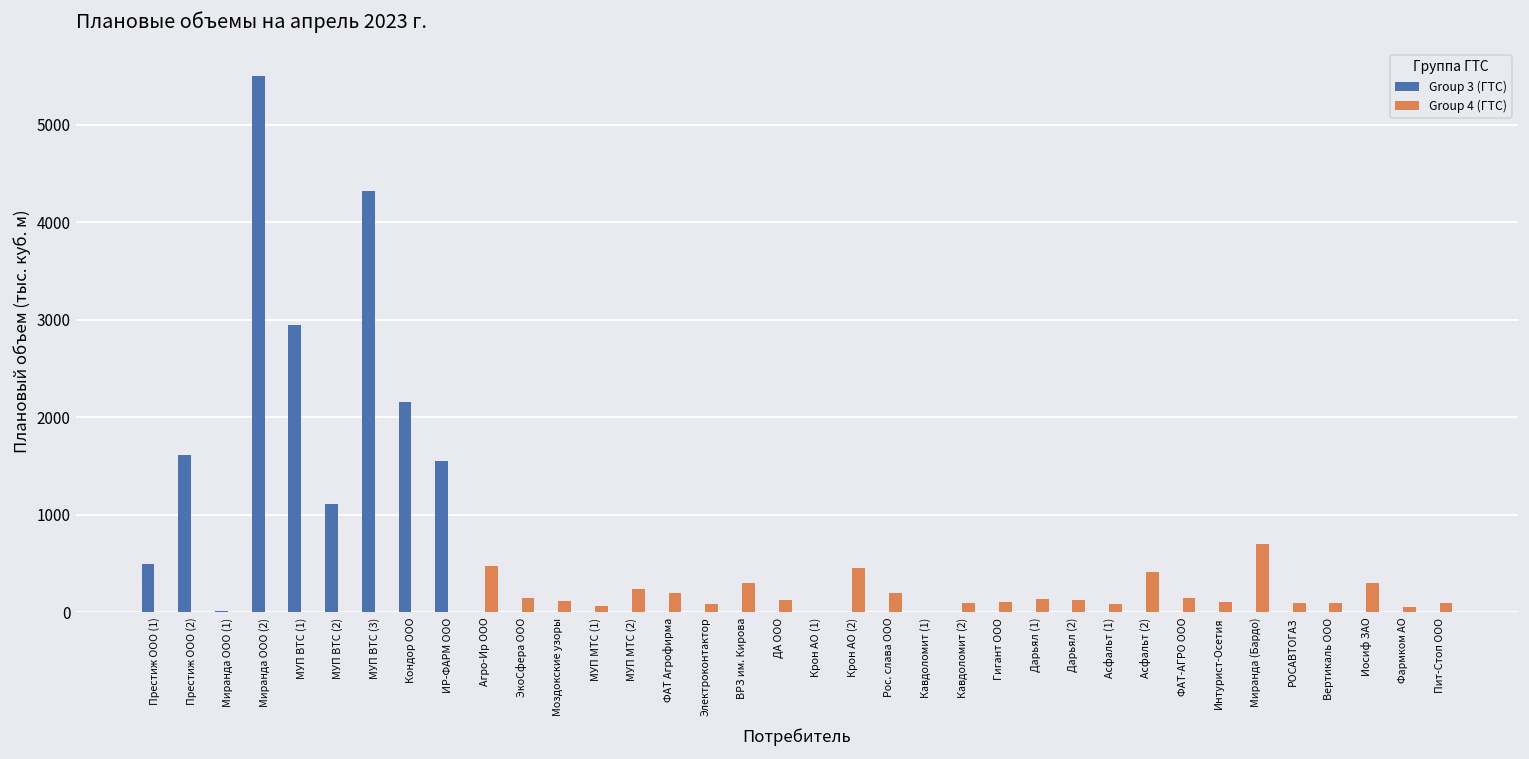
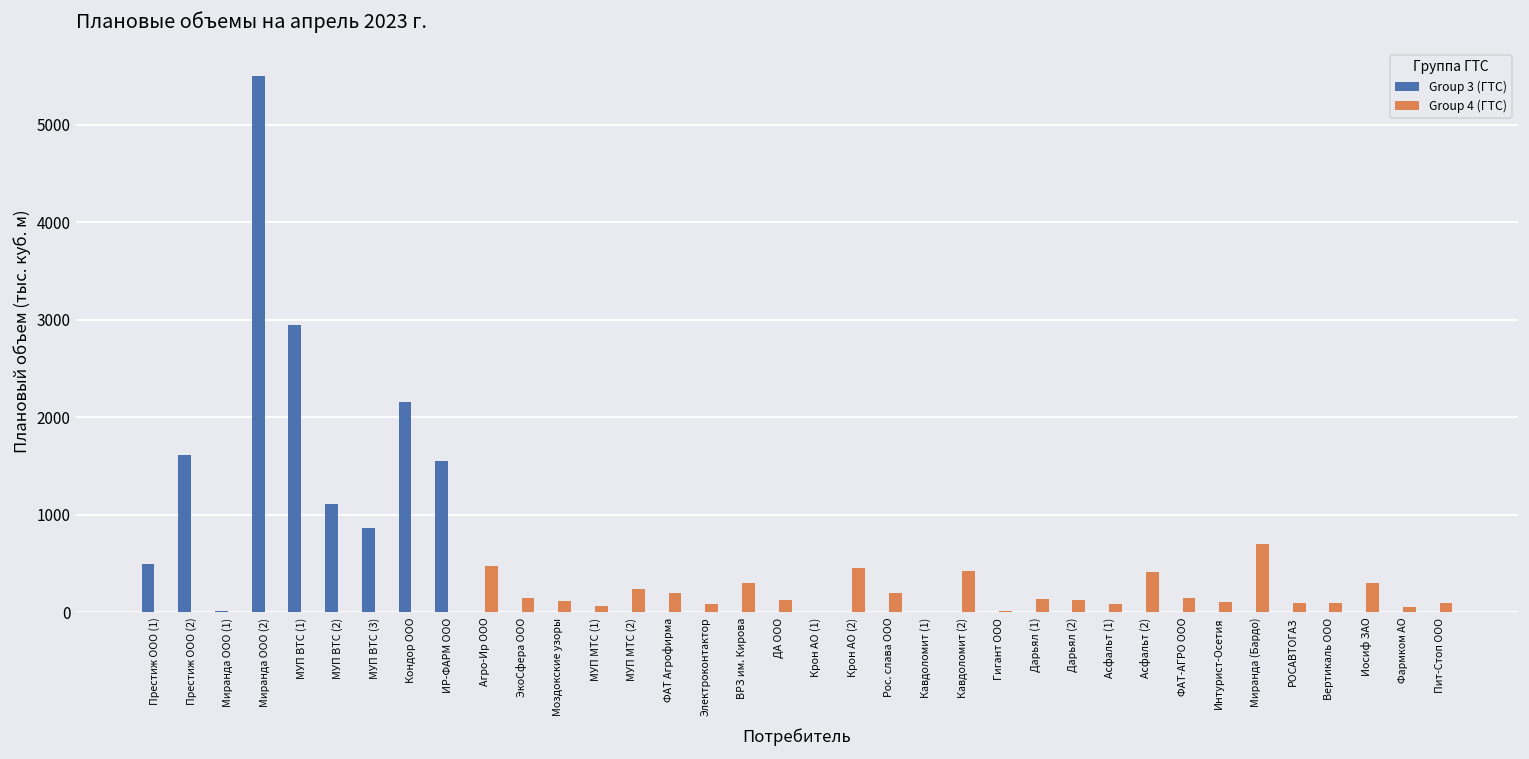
  {
    "Group 3 (ГТС)": {
      "Престиж ООО (1)": 500,
      "Престиж ООО (2)": 1600,
      "Миранда ООО (2)": 5500,
      "МУП ВТС (1)": 2900,
      "МУП ВТС (2)": 1100,
-     "МУП ВТС (3)": 4300,
+     "МУП ВТС (3)": 900,
      "Кондор ООО": 2200,
      "ИР-ФАРМ ООО": 1600,
      "Агро-Ир ООО": 0,
      "ЭкоСфера ООО": 0,
      "Моздокские узоры": 0,
      "МУП МТС (1)": 0,
      "МУП МТС (2)": 0,
      "ФАТ Агрофирма": 0,
      "Электроконтактор": 0,
      "ВРЗ им. Кирова": 0,
      "ДА ООО": 0,
      "Крон АО (1)": 0,
      "Крон АО (2)": 0,
      "Рос. слава ООО": 0,
      "Кавдоломит (1)": 0,
      "Кавдоломит (2)": 0,
      "Гигант ООО": 0,
      "Дарьял (1)": 0,
      "Дарьял (2)": 0,
      "Асфальт (1)": 0,
      "Асфальт (2)": 0,
      "ФАТ-АГРО ООО": 0,
      "Интурист-Осетия": 0,
      "Миранда (Бардо)": 0,
      "РОСАВТОГАЗ": 0,
      "Вертикаль ООО": 0,
      "Иосиф ЗАО": 0,
      "Фармком АО": 0,
      "Пит-Стоп ООО": 0
    },
    "Group 4 (ГТС)": {
      "Престиж ООО (1)": 0,
      "Престиж ООО (2)": 0,
      "Миранда ООО (1)": 0,
      "Миранда ООО (2)": 0,
      "МУП ВТС (1)": 0,
      "МУП ВТС (2)": 0,
      "МУП ВТС (3)": 0,
      "Кондор ООО": 0,
      "ИР-ФАРМ ООО": 0,
      "Агро-Ир ООО": 500,
      "ЭкоСфера ООО": 200,
      "Моздокские узоры": 100,
      "МУП МТС (1)": 100,
      "МУП МТС (2)": 200,
      "ФАТ Агрофирма": 200,
      "Электроконтактор": 100,
      "ВРЗ им. Кирова": 300,
      "ДА ООО": 100,
      "Крон АО (2)": 500,
      "Рос. слава ООО": 200,
-     "Кавдоломит (2)": 100,
-     "Гигант ООО": 100,
+     "Кавдоломит (2)": 400,
+     "Гигант ООО": 0,
      "Дарьял (1)": 100,
      "Дарьял (2)": 100,
      "Асфальт (1)": 100,
      "Асфальт (2)": 400,
      "ФАТ-АГРО ООО": 200,
      "Интурист-Осетия": 100,
      "Миранда (Бардо)": 700,
      "РОСАВТОГАЗ": 100,
      "Вертикаль ООО": 100,
      "Иосиф ЗАО": 300,
      "Фармком АО": 100,
      "Пит-Стоп ООО": 100
    }
  }
